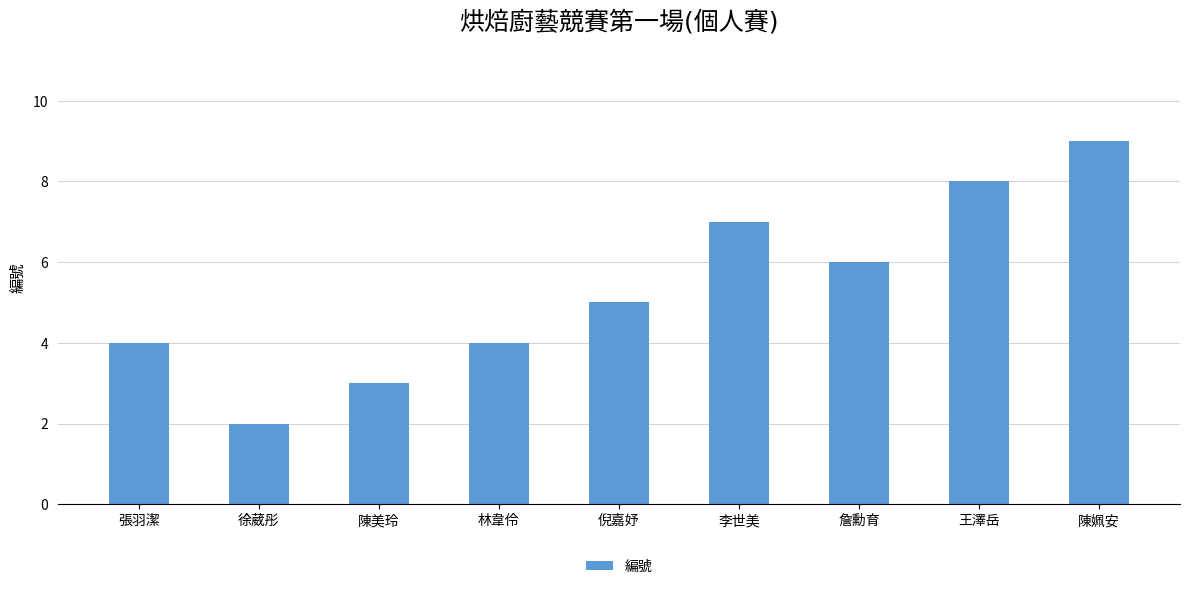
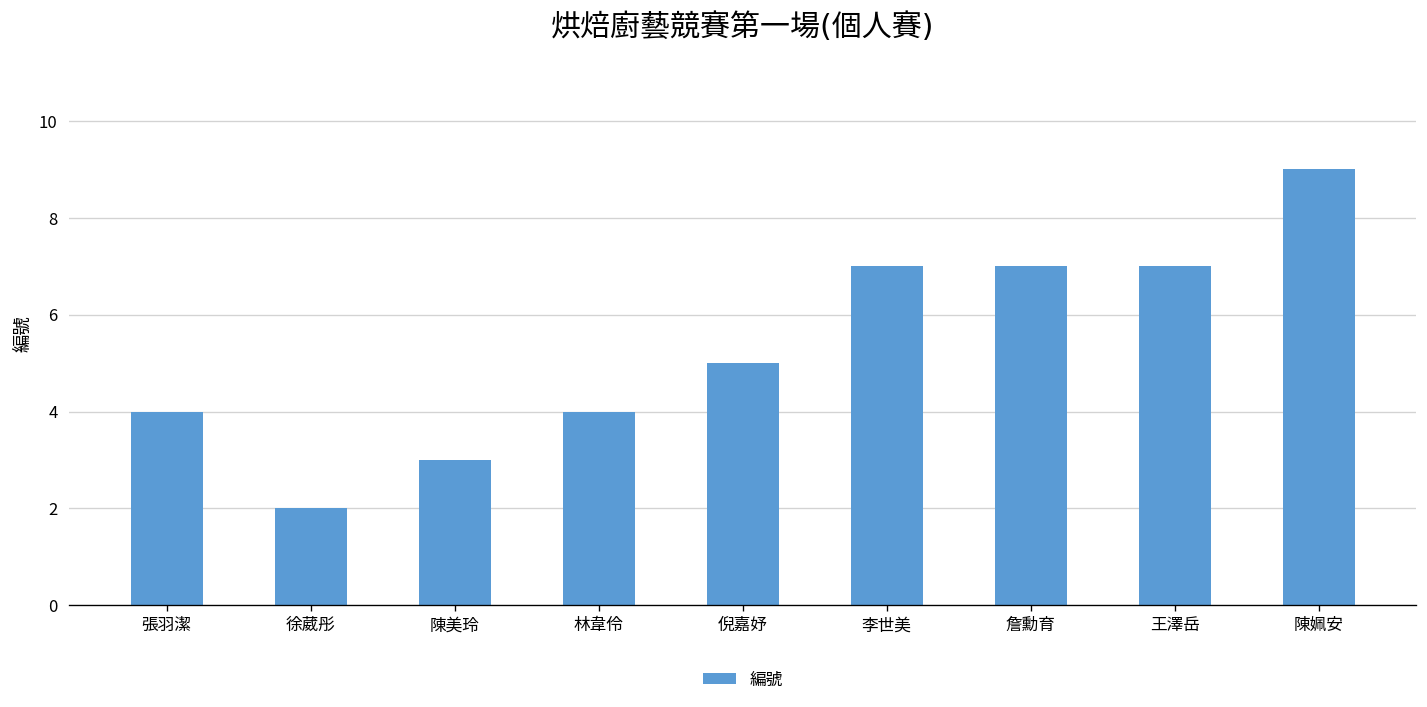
  {
    "張羽潔": 4,
    "徐葳彤": 2,
    "陳美玲": 3,
    "林韋伶": 4,
    "倪嘉妤": 5,
    "李世美": 7,
-   "詹勳育": 6,
-   "王澤岳": 8,
+   "詹勳育": 7,
+   "王澤岳": 7,
    "陳姵安": 9
  }
